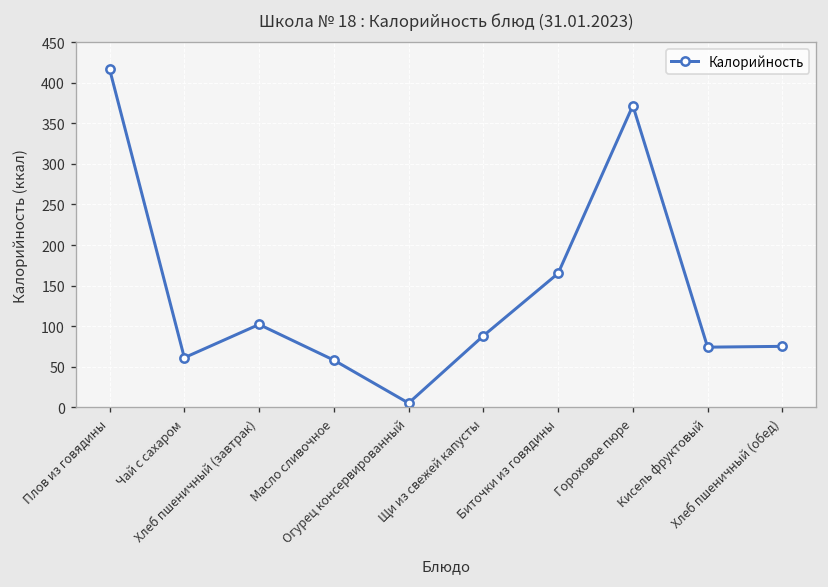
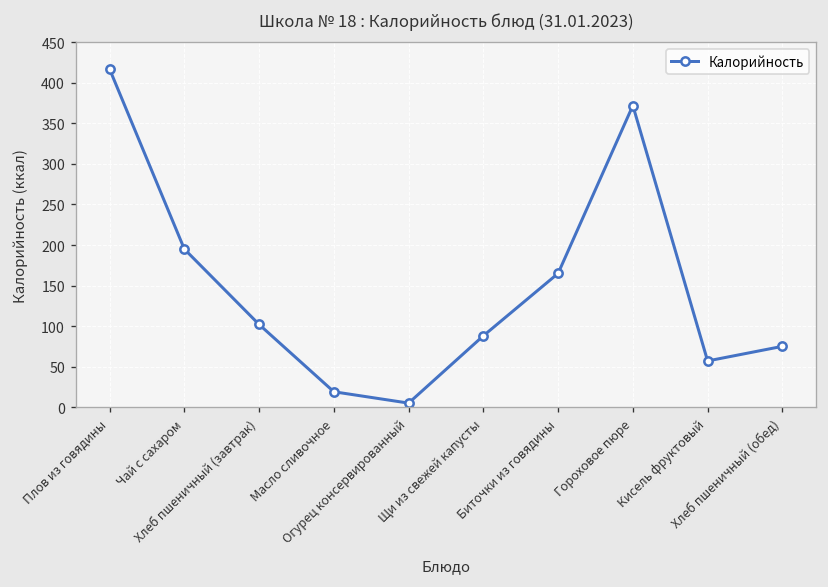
  {
    "Плов из говядины": 420,
-   "Чай с сахаром": 60,
+   "Чай с сахаром": 200,
    "Хлеб пшеничный (завтрак)": 100,
-   "Масло сливочное": 60,
+   "Масло сливочное": 20,
    "Огурец консервированный": 10,
    "Щи из свежей капусты": 90,
    "Биточки из говядины": 170,
    "Гороховое пюре": 370,
-   "Кисель фруктовый": 70,
+   "Кисель фруктовый": 60,
    "Хлеб пшеничный (обед)": 80
  }
